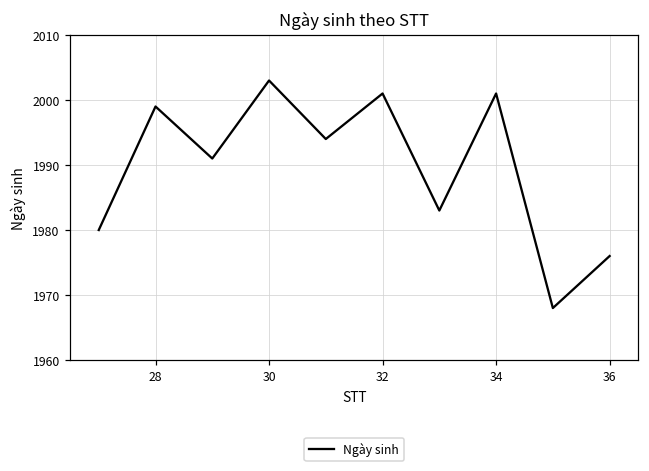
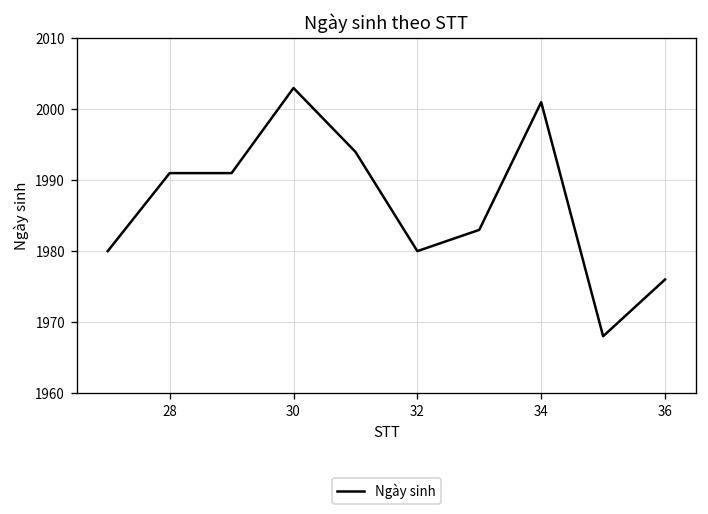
  {
-   "28": 1999,
+   "28": 1991,
    "30": 2003,
-   "32": 2001,
+   "32": 1980,
    "34": 2001,
    "36": 1976
  }
